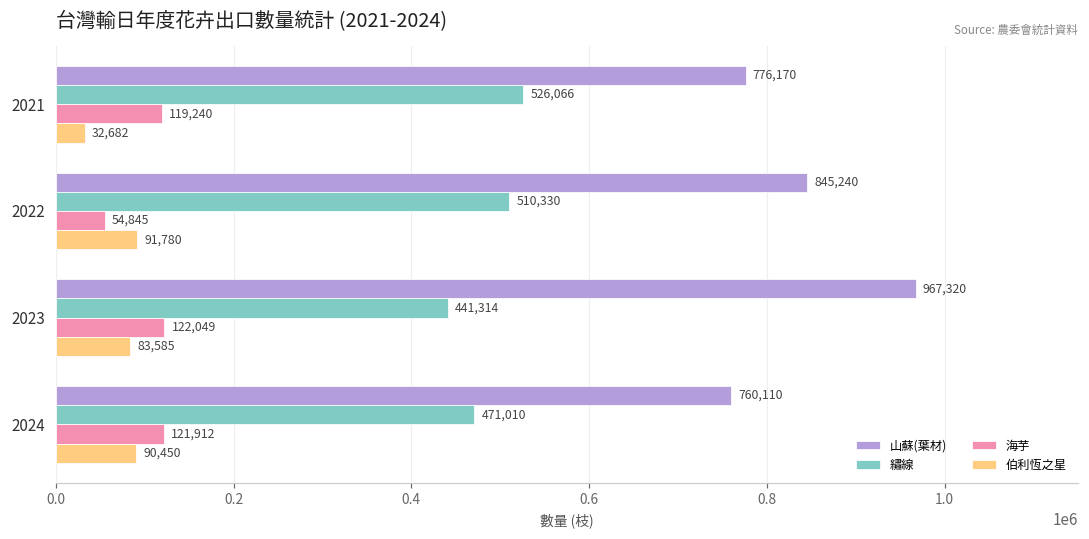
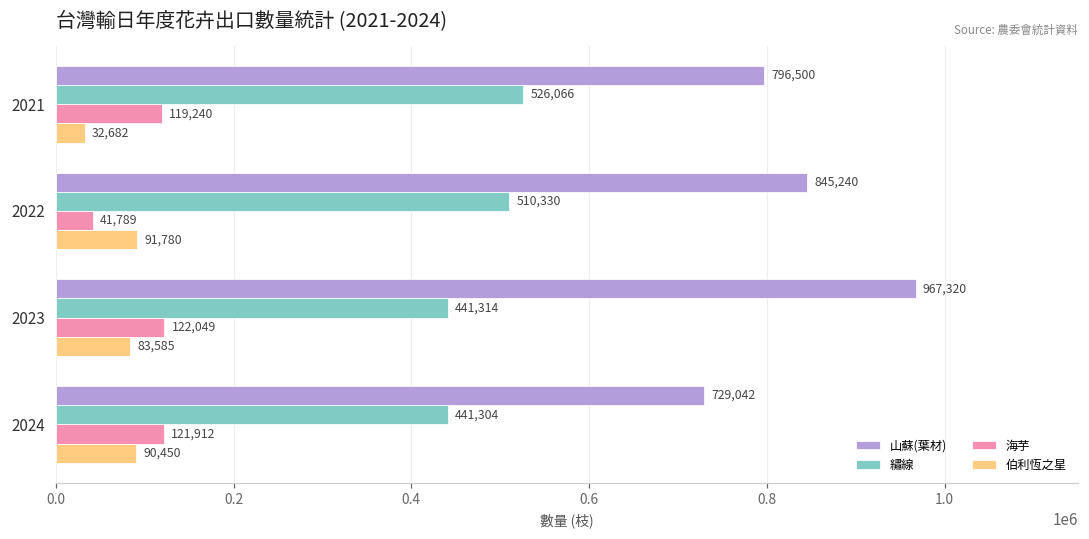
  {
    "山蘇(葉材)": {
-     "2021": "776,170",
+     "2021": "796,500",
      "2022": "845,240",
      "2023": "967,320",
-     "2024": "760,110"
+     "2024": "729,042"
    },
    "繡線": {
      "2021": "526,066",
      "2022": "510,330",
      "2023": "441,314",
-     "2024": "471,010"
+     "2024": "441,304"
    },
    "海芋": {
      "2021": "119,240",
-     "2022": "54,845",
+     "2022": "41,789",
      "2023": "122,049",
      "2024": "121,912"
    },
    "伯利恆之星": {
      "2021": "32,682",
      "2022": "91,780",
      "2023": "83,585",
      "2024": "90,450"
    }
  }
